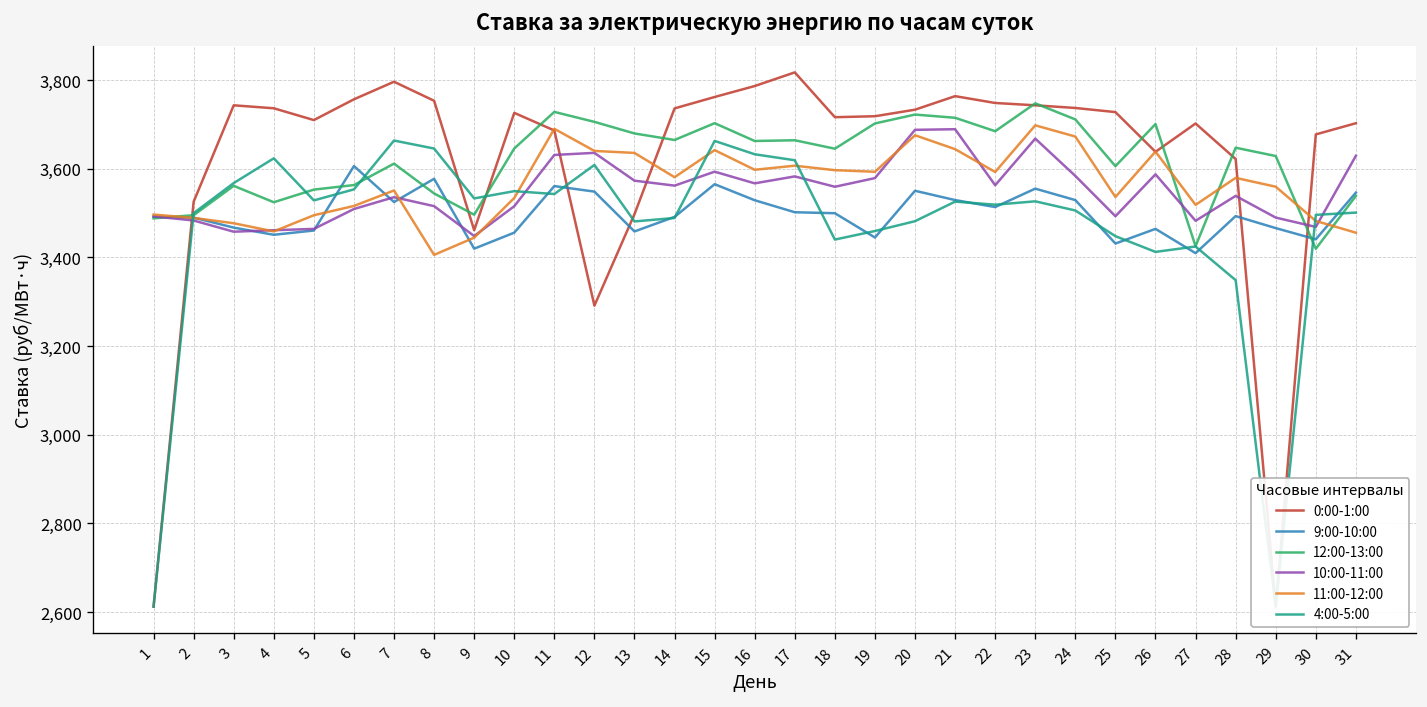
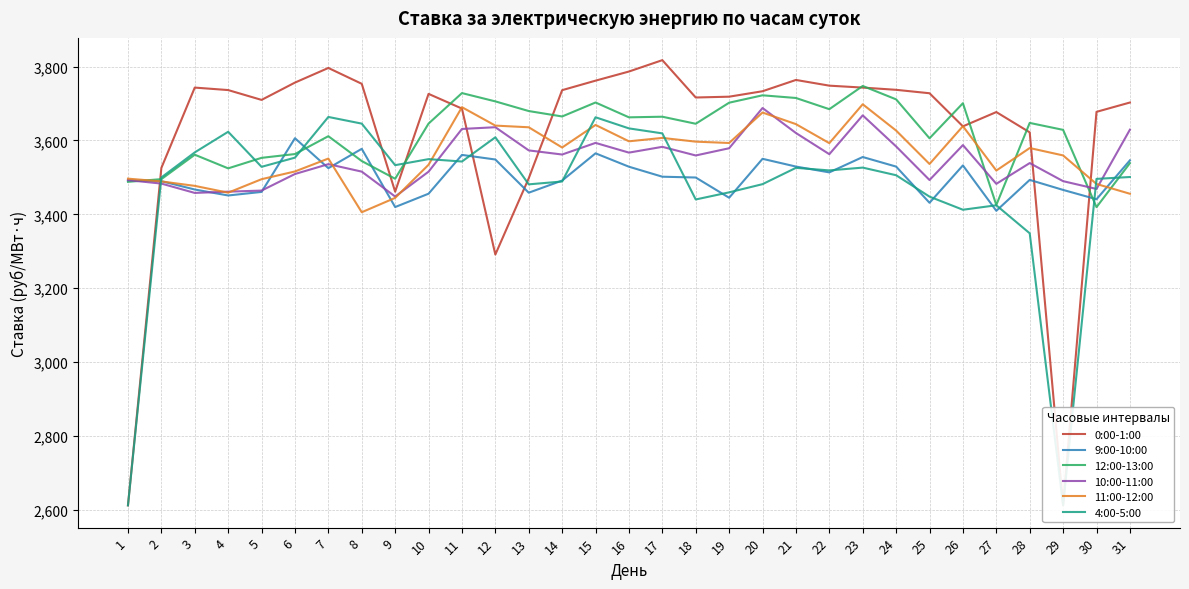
  {
    "0:00-1:00": {
      "2": "3,530",
      "3": "3,740",
      "4": "3,740",
      "5": "3,710",
      "6": "3,760",
      "7": "3,800",
      "8": "3,750",
      "9": "3,460",
      "10": "3,730",
      "12": "3,290",
      "13": "3,500",
      "14": "3,740",
      "15": "3,760",
      "16": "3,790",
      "17": "3,820",
      "18": "3,720",
      "19": "3,720",
      "20": "3,730",
      "21": "3,760",
      "22": "3,750",
      "24": "3,740",
      "25": "3,730",
-     "27": "3,700",
+     "27": "3,680",
      "28": "3,620",
      "30": "3,680",
      "31": "3,700"
    },
    "9:00-10:00": {
      "3": "3,470",
      "4": "3,450",
      "6": "3,610",
      "7": "3,520",
      "8": "3,580",
      "9": "3,420",
      "10": "3,460",
      "11": "3,560",
      "12": "3,550",
      "13": "3,460",
      "15": "3,570",
      "16": "3,530",
      "17": "3,500",
      "18": "3,500",
      "19": "3,440",
      "20": "3,550",
      "23": "3,560",
      "24": "3,530",
      "25": "3,430",
-     "26": "3,460",
+     "26": "3,530",
      "27": "3,410",
      "28": "3,490",
      "29": "3,470",
      "30": "3,440",
      "31": "3,550"
    },
    "10:00-11:00": {
      "3": "3,460",
      "7": "3,540",
      "8": "3,520",
      "10": "3,520",
      "11": "3,630",
      "13": "3,570",
      "14": "3,560",
      "15": "3,590",
      "16": "3,570",
      "17": "3,580",
      "18": "3,560",
      "19": "3,580",
      "20": "3,690",
-     "21": "3,690",
+     "21": "3,620",
      "22": "3,560",
      "23": "3,670",
      "24": "3,580",
      "25": "3,490",
      "26": "3,590",
      "27": "3,480",
      "28": "3,540",
      "29": "3,490",
      "30": "3,470",
      "31": "3,630"
    },
    "11:00-12:00": {
      "3": "3,480",
      "5": "3,500",
      "7": "3,550",
      "8": "3,410",
      "10": "3,530",
      "13": "3,640",
      "14": "3,580",
      "15": "3,640",
      "16": "3,600",
      "17": "3,610",
      "18": "3,600",
      "19": "3,590",
      "20": "3,680",
      "21": "3,640",
      "22": "3,590",
      "23": "3,700",
-     "24": "3,670",
+     "24": "3,630",
      "25": "3,540",
      "27": "3,520",
      "28": "3,580",
      "29": "3,560",
      "30": "3,480",
      "31": "3,460"
    }
  }
